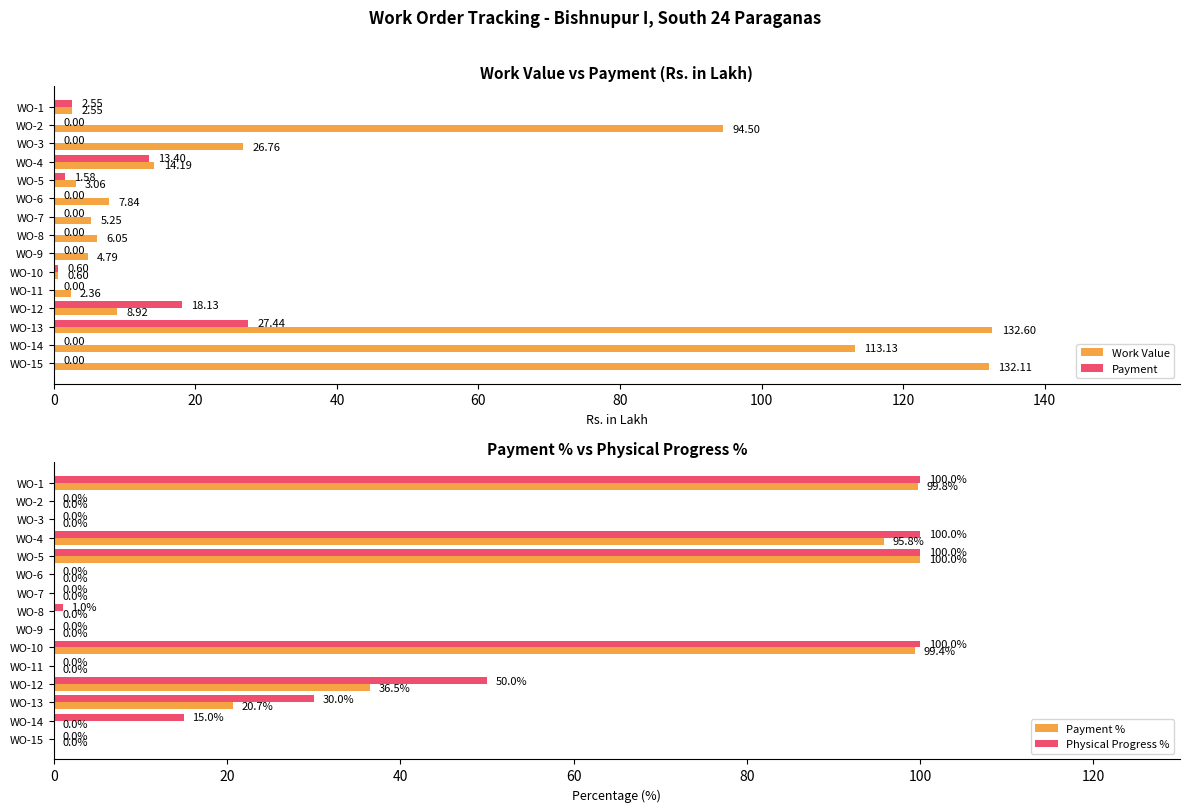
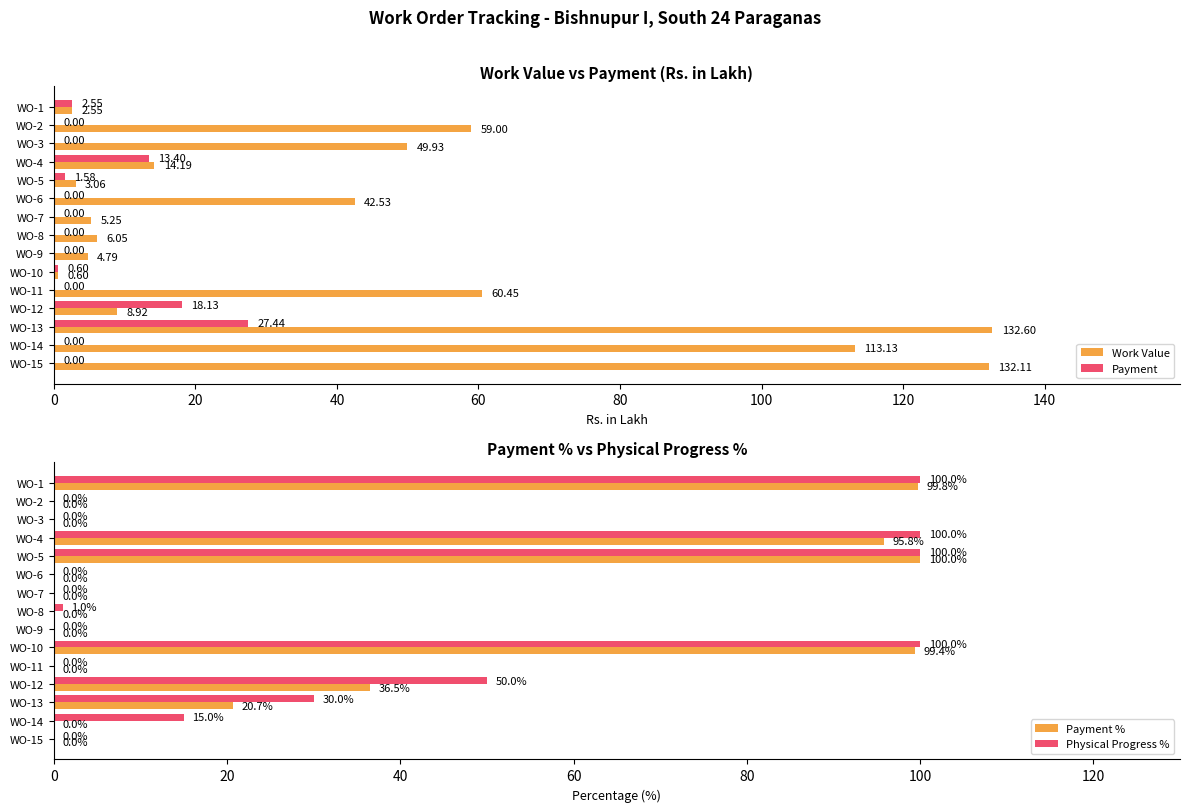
  {
    "Work Value vs Payment (Rs. in Lakh)": {
      "Work Value": {
-       "WO-2": "94.50",
-       "WO-3": "26.76",
-       "WO-6": "7.84",
+       "WO-2": "59.00",
+       "WO-3": "49.93",
+       "WO-6": "42.53",
        "WO-7": "5.25",
        "WO-8": "6.05",
        "WO-9": "4.79",
-       "WO-11": "2.36",
+       "WO-11": "60.45",
        "WO-12": "8.92",
        "WO-13": "132.60",
        "WO-14": "113.13",
        "WO-15": "132.11"
      },
      "Payment": {
        "WO-2": "0.00",
        "WO-3": "0.00",
        "WO-6": "0.00",
        "WO-7": "0.00",
        "WO-8": "0.00",
        "WO-9": "0.00",
        "WO-11": "0.00",
        "WO-12": "18.13",
        "WO-13": "27.44",
        "WO-14": "0.00",
        "WO-15": "0.00"
      }
    },
    "Payment % vs Physical Progress %": {
      "Payment %": {
        "WO-4": "95.8%",
        "WO-12": "36.5%",
        "WO-13": "20.7%",
        "WO-14": "0.0%"
      },
      "Physical Progress %": {
        "WO-4": "100.0%",
        "WO-12": "50.0%",
        "WO-13": "30.0%",
        "WO-14": "15.0%"
      }
    }
  }
